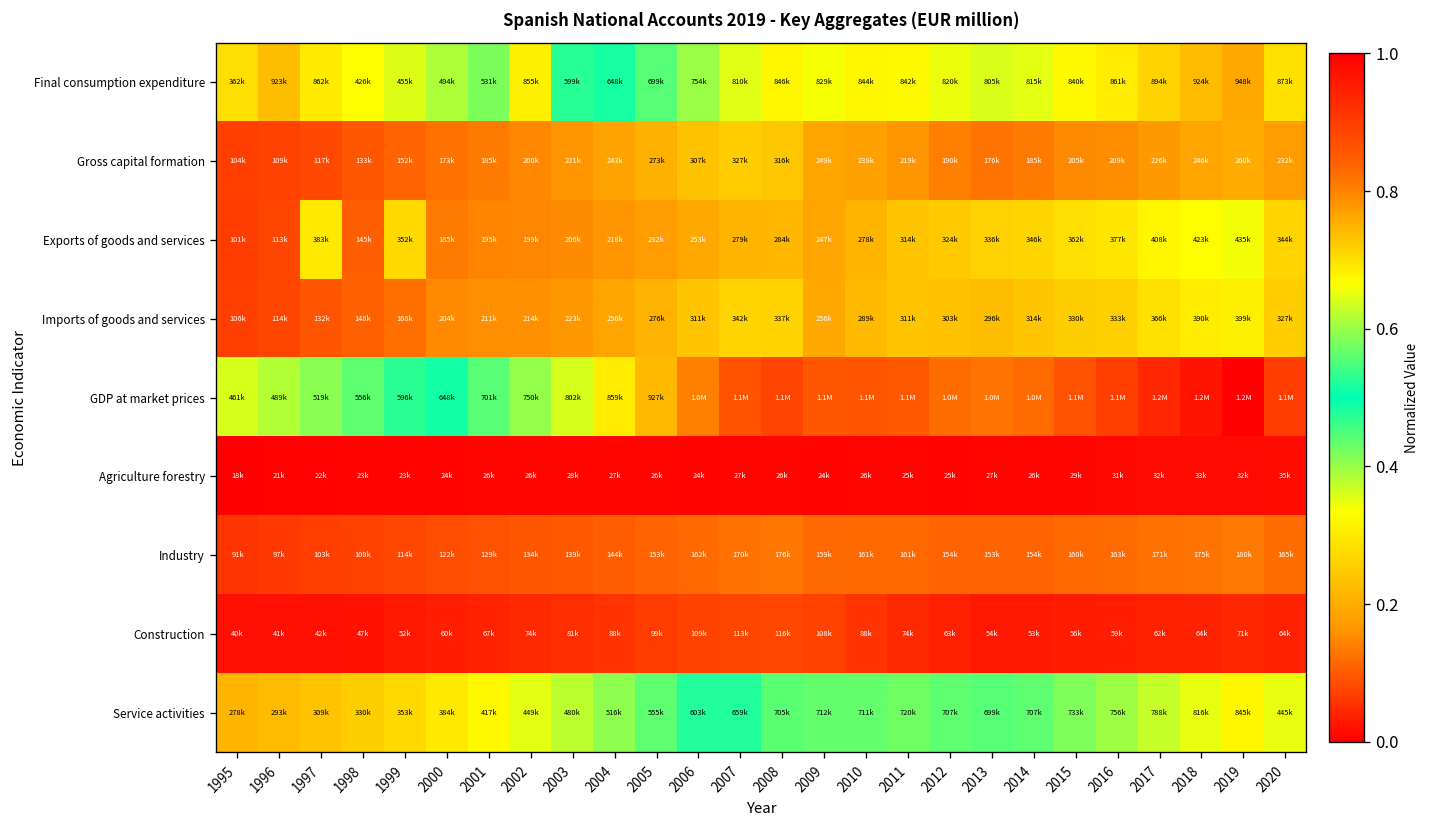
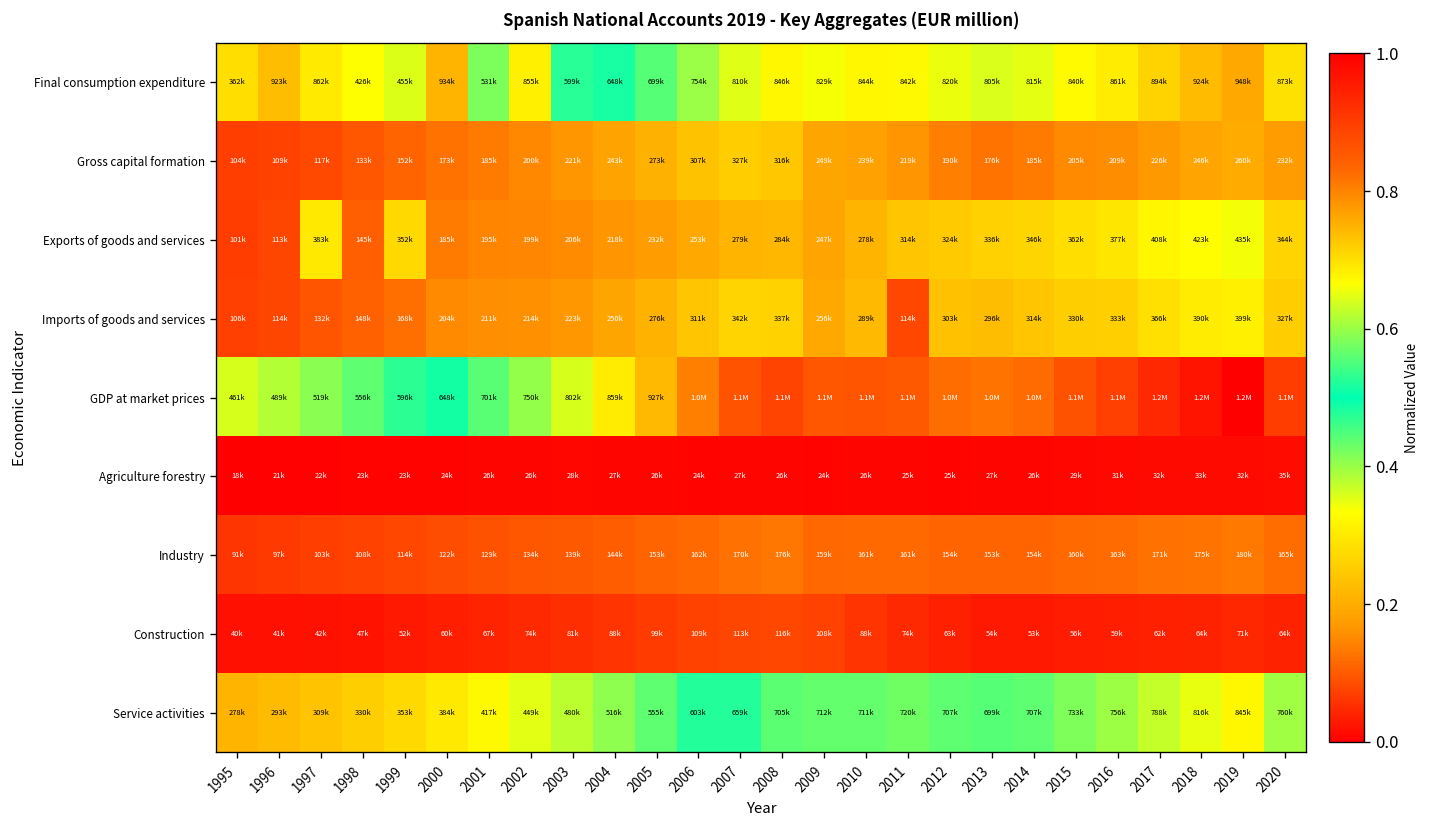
  {
    "Final consumption expenditure": {
      "1995": "362k",
      "1996": "923k",
      "1997": "862k",
      "1998": "426k",
      "1999": "455k",
-     "2000": "494k",
+     "2000": "934k",
      "2001": "531k",
      "2002": "855k",
      "2003": "599k",
      "2004": "648k",
      "2005": "699k",
      "2006": "754k",
      "2007": "810k",
      "2008": "846k",
      "2009": "829k",
      "2010": "844k",
      "2011": "842k",
      "2012": "820k",
      "2013": "805k",
      "2014": "815k",
      "2015": "840k",
      "2016": "861k",
      "2017": "894k",
      "2018": "924k",
      "2019": "948k",
      "2020": "873k"
    },
    "Imports of goods and services": {
      "1995": "106k",
      "1996": "114k",
      "1997": "132k",
      "1998": "148k",
      "1999": "168k",
      "2000": "204k",
      "2001": "211k",
      "2002": "214k",
      "2003": "223k",
      "2004": "250k",
      "2005": "276k",
      "2006": "311k",
      "2007": "342k",
      "2008": "337k",
      "2009": "256k",
      "2010": "289k",
-     "2011": "311k",
+     "2011": "114k",
      "2012": "303k",
      "2013": "296k",
      "2014": "314k",
      "2015": "330k",
      "2016": "333k",
      "2017": "366k",
      "2018": "390k",
      "2019": "399k",
      "2020": "327k"
    },
    "Service activities": {
      "1995": "278k",
      "1996": "293k",
      "1997": "309k",
      "1998": "330k",
      "1999": "353k",
      "2000": "384k",
      "2001": "417k",
      "2002": "449k",
      "2003": "480k",
      "2004": "516k",
      "2005": "555k",
      "2006": "603k",
      "2007": "659k",
      "2008": "705k",
      "2009": "712k",
      "2010": "711k",
      "2011": "720k",
      "2012": "707k",
      "2013": "699k",
      "2014": "707k",
      "2015": "733k",
      "2016": "756k",
      "2017": "788k",
      "2018": "816k",
      "2019": "845k",
-     "2020": "445k"
+     "2020": "760k"
    }
  }
